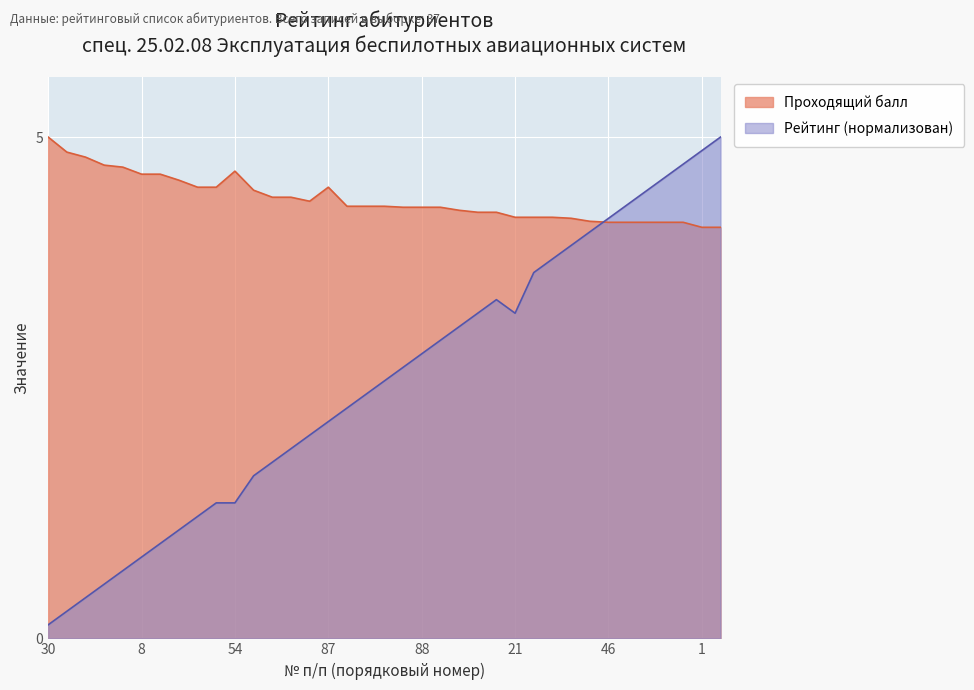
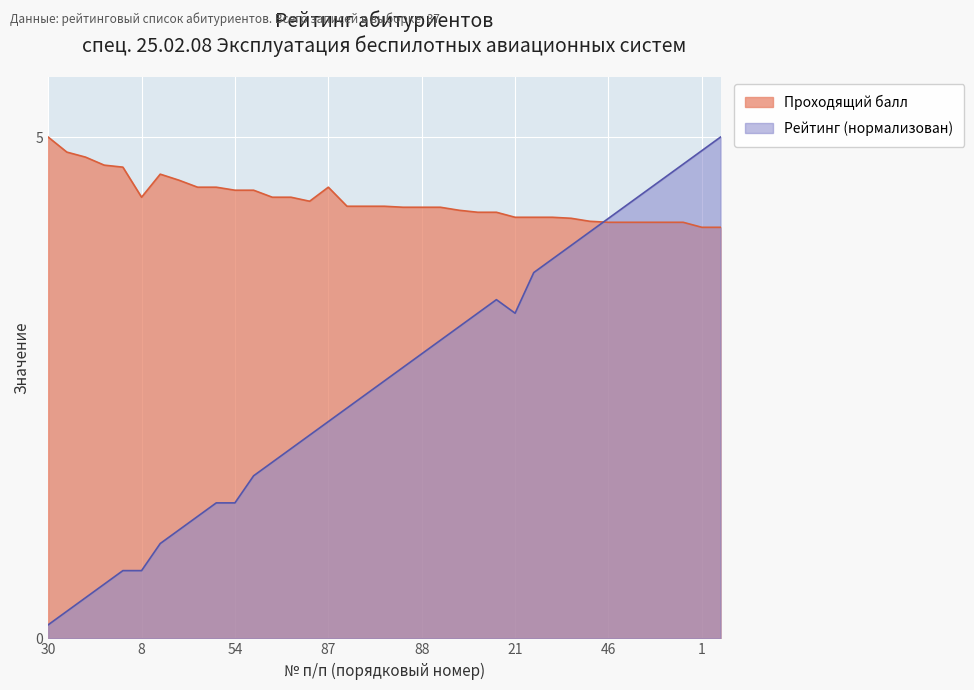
  {
    "Проходящий балл": {
      "30": 5.00,
-     "8": 4.63,
-     "54": 4.66,
+     "8": 4.40,
+     "54": 4.47,
      "87": 4.50,
      "88": 4.30,
      "21": 4.20,
      "46": 4.15,
      "1": 4.10
    },
    "Рейтинг (нормализован)": {
      "30": 0.14,
-     "8": 0.81,
+     "8": 0.68,
      "54": 1.35,
      "87": 2.16,
      "88": 2.84,
      "21": 3.24,
      "46": 4.19,
      "1": 4.86
    }
  }
